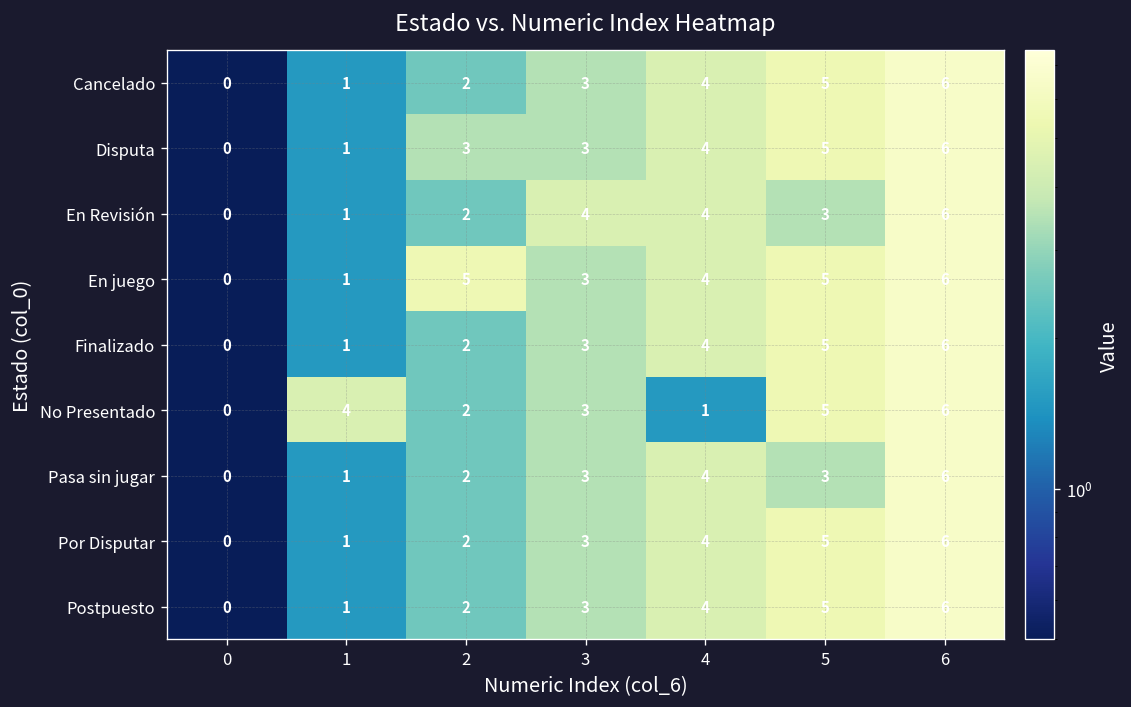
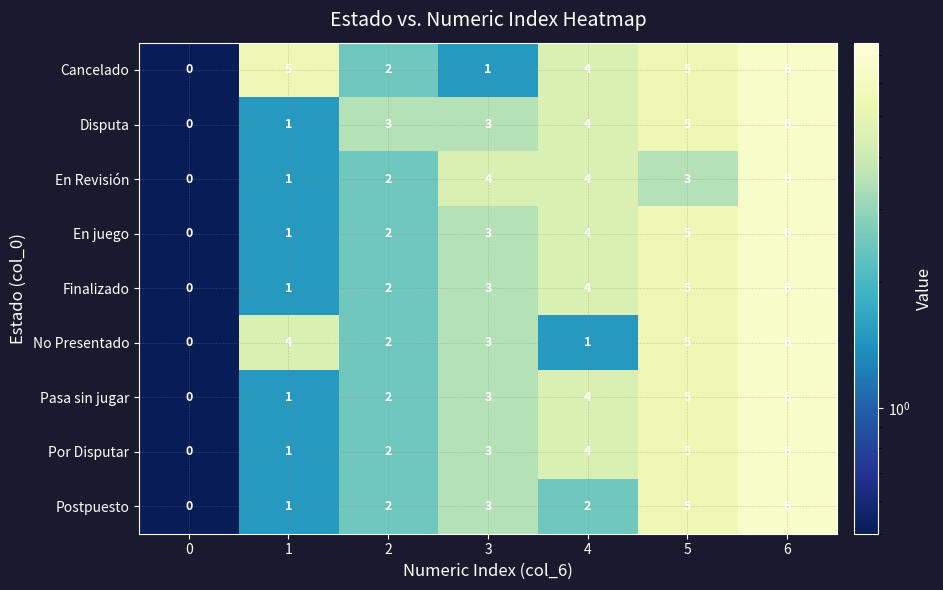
  {
    "Cancelado": {
      "0": 0,
-     "1": 1,
+     "1": 5,
      "2": 2,
-     "3": 3,
+     "3": 1,
      "4": 4,
      "5": 5,
      "6": 6
    },
    "Disputa": {
      "0": 0,
      "1": 1,
      "2": 3,
      "3": 3,
      "4": 4,
      "5": 5,
      "6": 6
    },
    "En Revisión": {
      "0": 0,
      "1": 1,
      "2": 2,
      "3": 4,
      "4": 4,
      "5": 3,
      "6": 6
    },
    "En juego": {
      "0": 0,
      "1": 1,
-     "2": 5,
+     "2": 2,
      "3": 3,
      "4": 4,
      "5": 5,
      "6": 6
    },
    "Finalizado": {
      "0": 0,
      "1": 1,
      "2": 2,
      "3": 3,
      "4": 4,
      "5": 5,
      "6": 6
    },
    "No Presentado": {
      "0": 0,
      "1": 4,
      "2": 2,
      "3": 3,
      "4": 1,
      "5": 5,
      "6": 6
    },
    "Pasa sin jugar": {
      "0": 0,
      "1": 1,
      "2": 2,
      "3": 3,
      "4": 4,
-     "5": 3,
+     "5": 5,
      "6": 6
    },
    "Por Disputar": {
      "0": 0,
      "1": 1,
      "2": 2,
      "3": 3,
      "4": 4,
      "5": 5,
      "6": 6
    },
    "Postpuesto": {
      "0": 0,
      "1": 1,
      "2": 2,
      "3": 3,
-     "4": 4,
+     "4": 2,
      "5": 5,
      "6": 6
    }
  }
